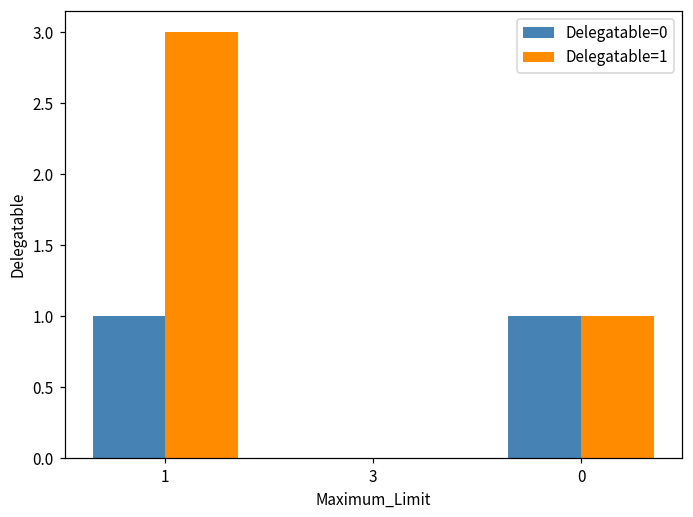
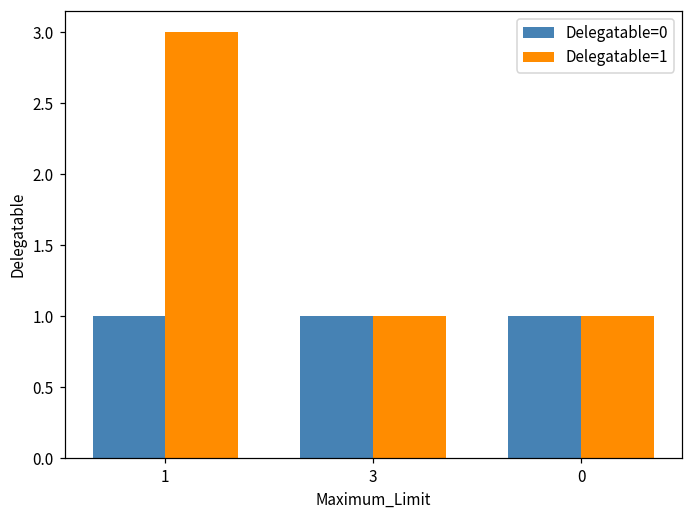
  {
    "Delegatable=0": {
      "1": 1,
-     "3": 0,
+     "3": 1,
      "0": 1
    },
    "Delegatable=1": {
      "1": 3,
-     "3": 0,
+     "3": 1,
      "0": 1
    }
  }
